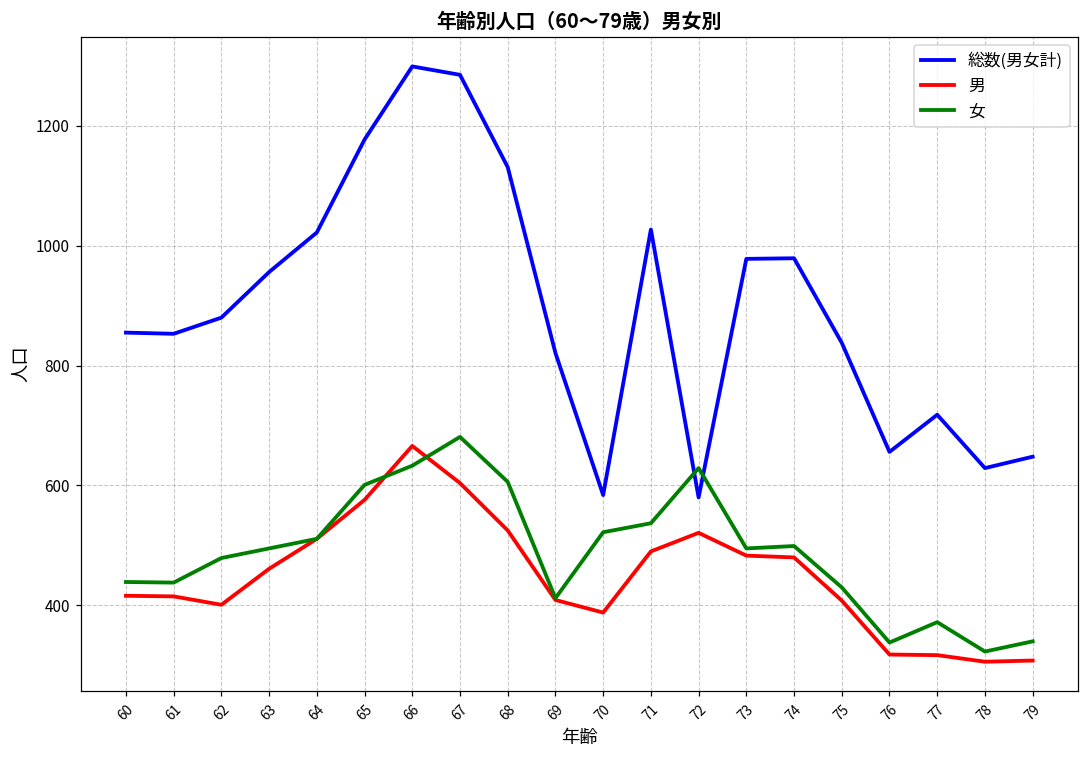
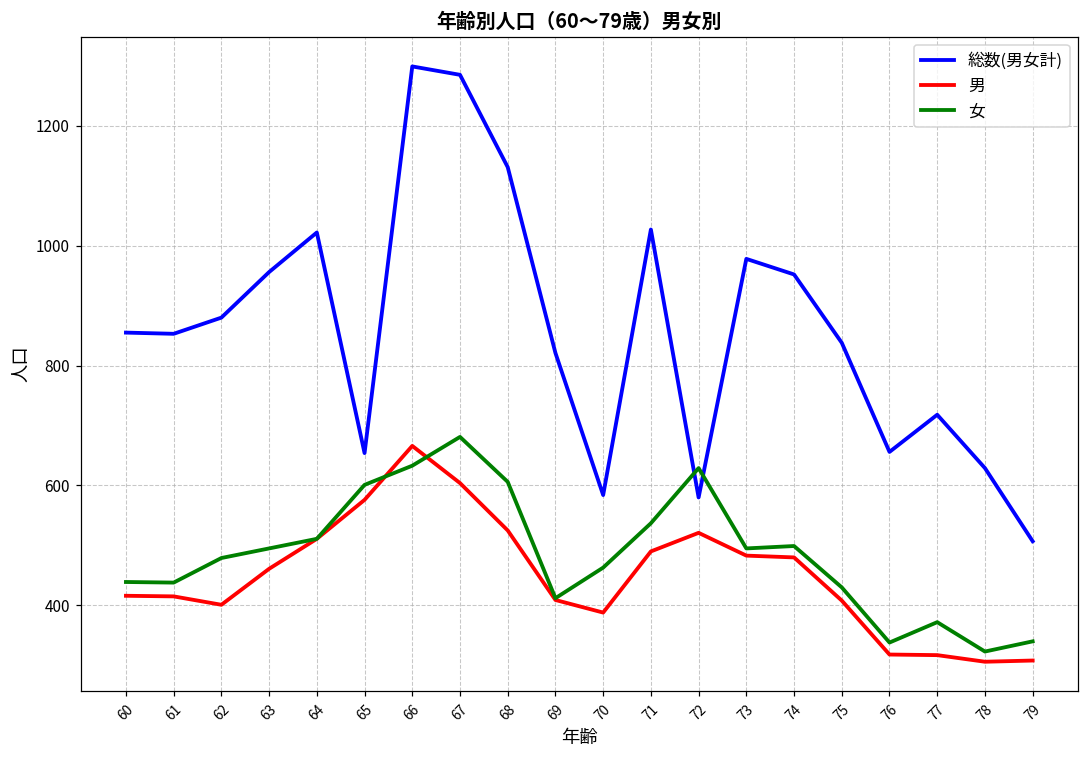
  {
    "総数(男女計)": {
      "60": 860,
      "61": 850,
      "62": 880,
      "63": 960,
      "64": 1020,
-     "65": 1180,
+     "65": 650,
      "66": 1300,
      "67": 1290,
      "68": 1130,
      "69": 820,
      "70": 580,
      "71": 1030,
      "72": 580,
      "73": 980,
-     "74": 980,
+     "74": 950,
      "75": 840,
      "76": 660,
      "77": 720,
      "78": 630,
-     "79": 650
+     "79": 510
    },
    "男": {
      "60": 420,
      "61": 420,
      "62": 400,
      "63": 460,
      "65": 580,
      "66": 670,
      "67": 600,
      "68": 530,
      "70": 390,
      "71": 490,
      "72": 520,
      "73": 480,
      "74": 480,
      "75": 410,
      "76": 320,
      "77": 320,
      "78": 310,
      "79": 310
    },
    "女": {
      "60": 440,
      "61": 440,
      "62": 480,
      "63": 500,
      "65": 600,
      "66": 630,
      "67": 680,
      "68": 610,
-     "70": 520,
+     "70": 460,
      "71": 540,
      "72": 630,
      "73": 500,
      "74": 500,
      "75": 430,
      "76": 340,
      "77": 370,
      "78": 320,
      "79": 340
    }
  }
